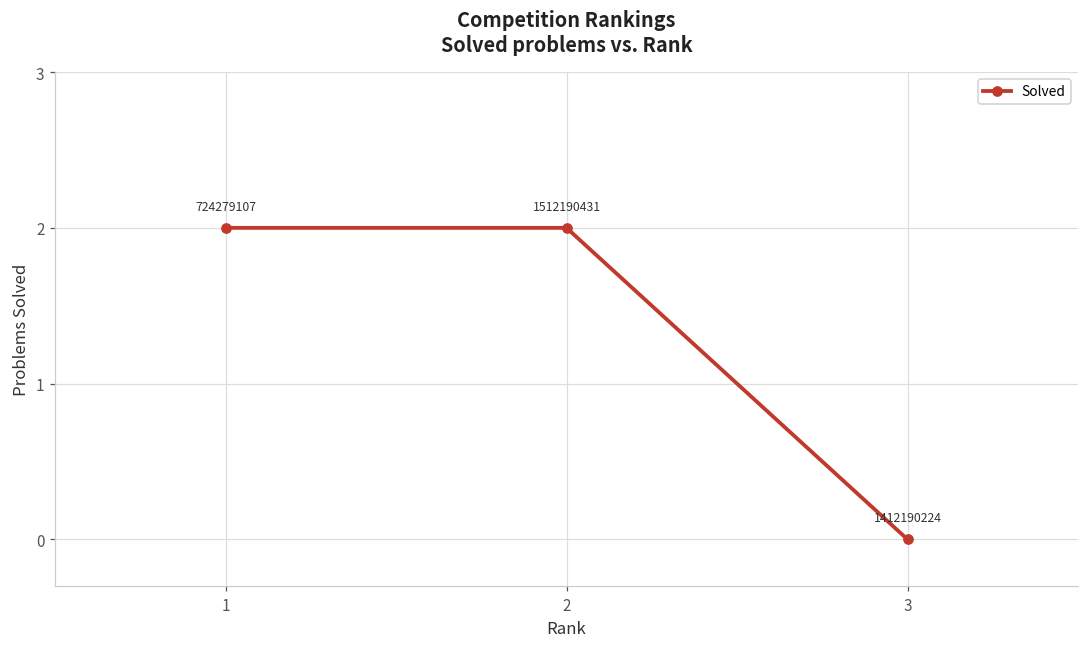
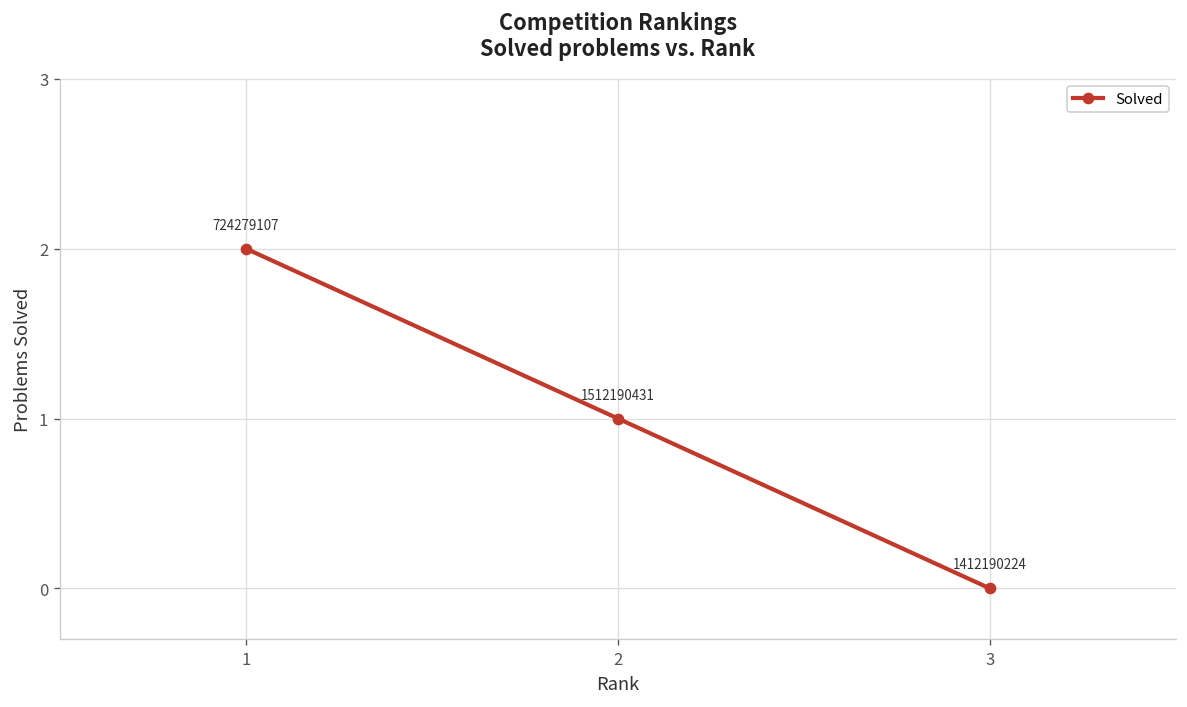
  {
-   "2": 2
+   "2": 1
  }
